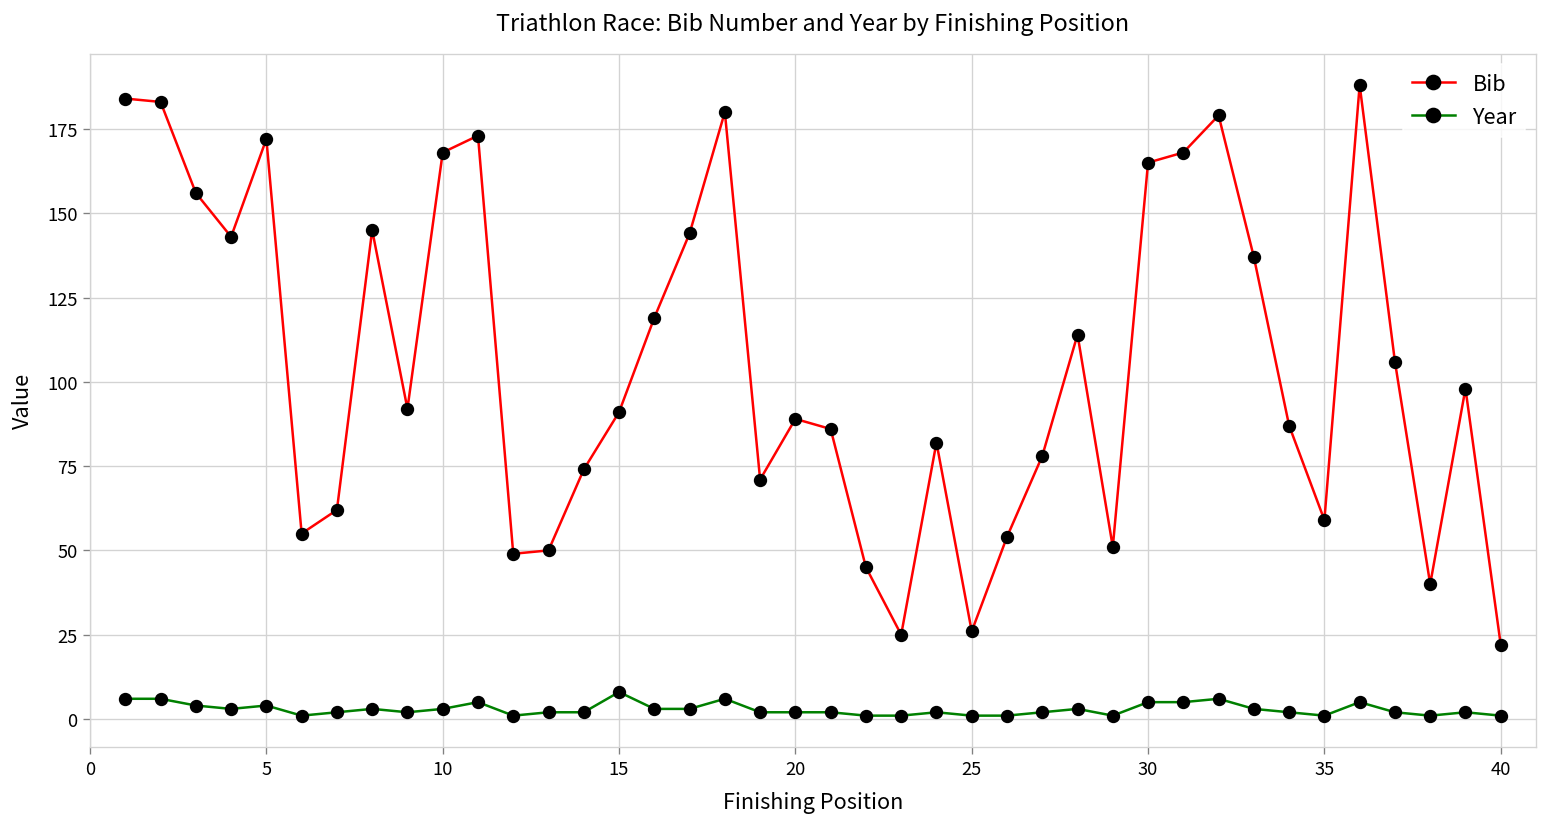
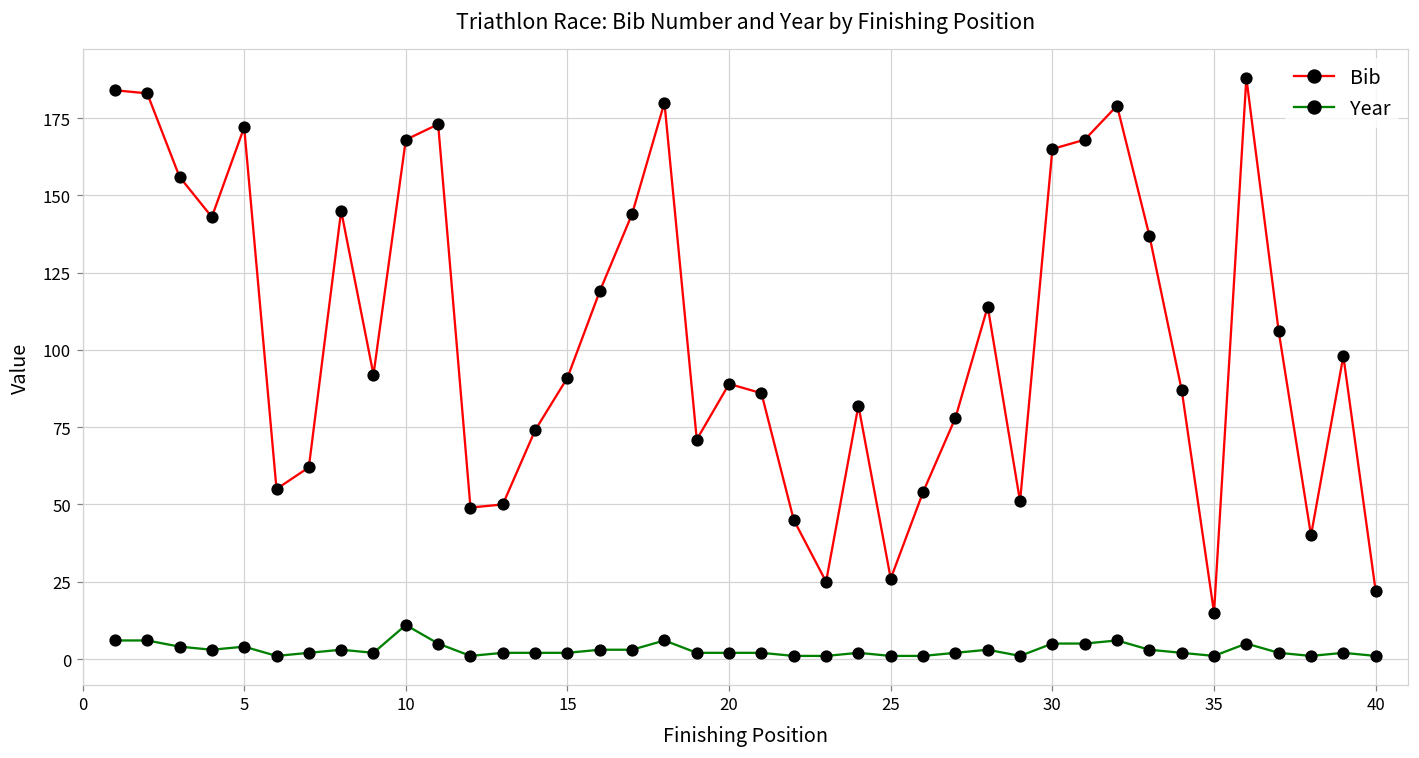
  {
    "Bib": {
      "5": 172,
      "10": 168,
      "15": 91,
      "20": 89,
      "25": 26,
      "30": 165,
-     "35": 59,
+     "35": 15,
      "40": 22
    },
    "Year": {
      "5": 4,
-     "10": 3,
-     "15": 8,
+     "10": 11,
+     "15": 2,
      "20": 2,
      "25": 1,
      "30": 5,
      "35": 1,
      "40": 1
    }
  }
